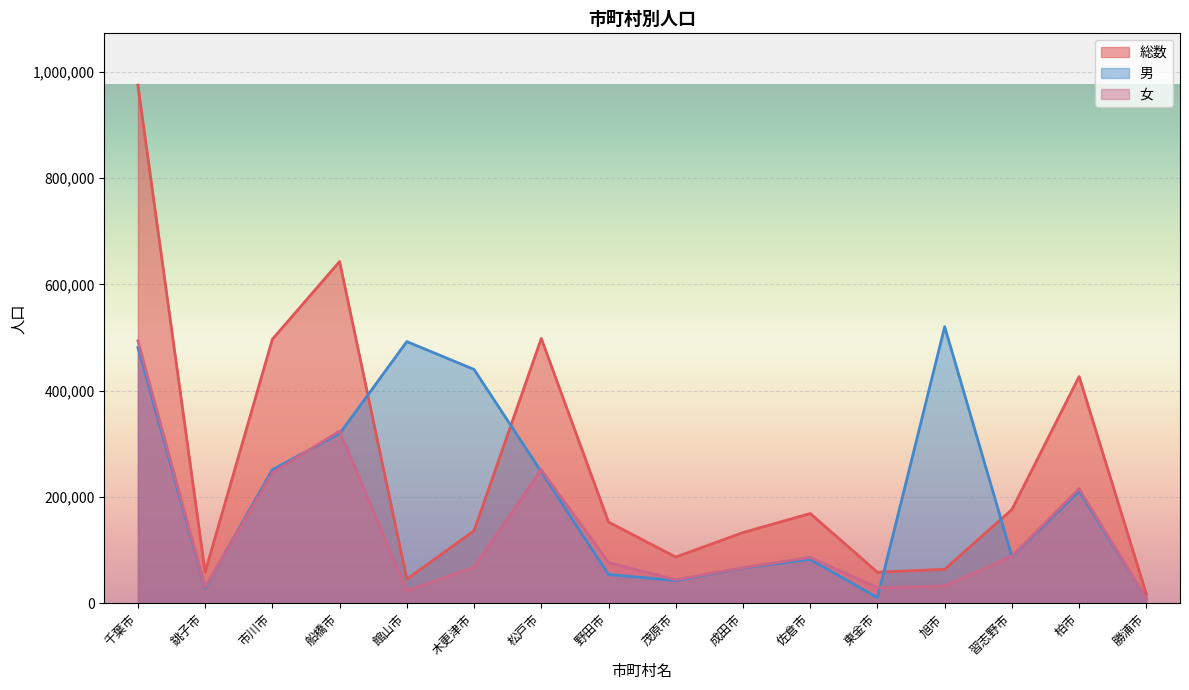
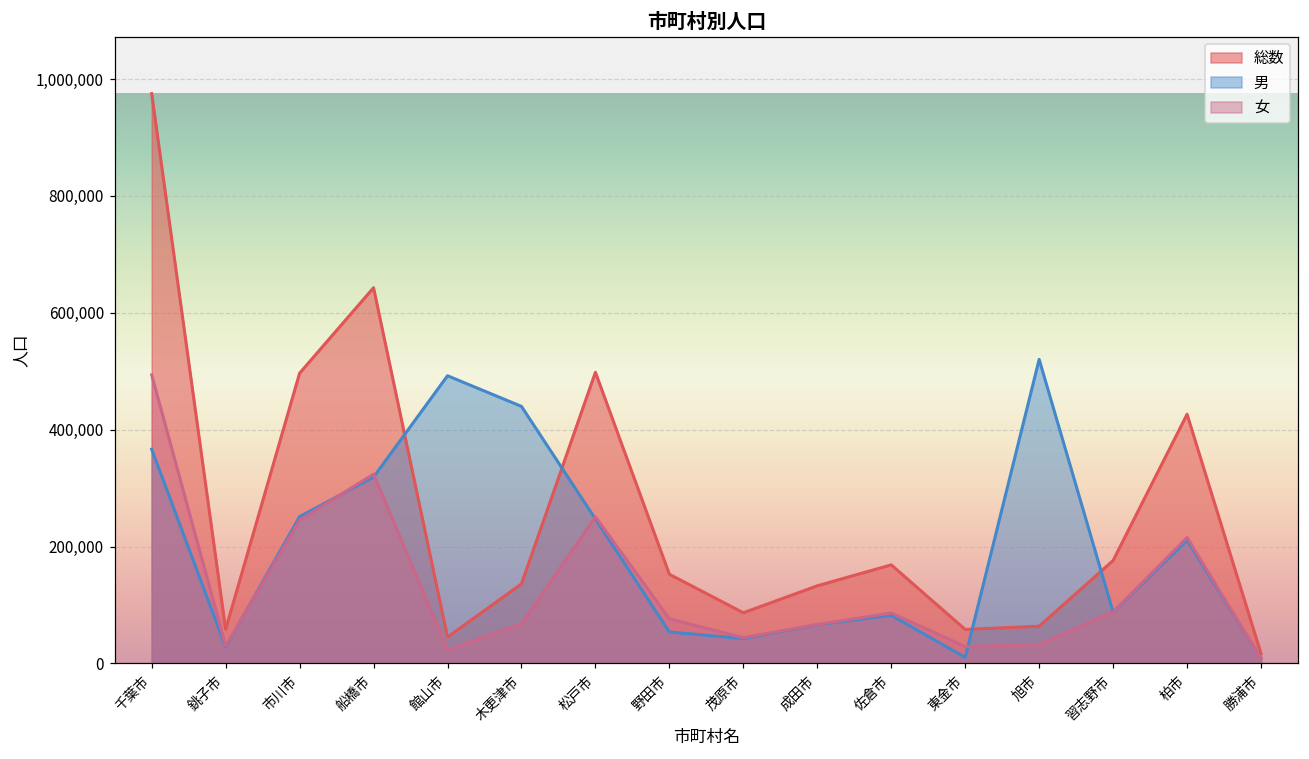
  {
    "男": {
-     "千葉市": "480,000",
+     "千葉市": "370,000",
      "市川市": "250,000",
      "船橋市": "320,000",
      "館山市": "490,000",
      "木更津市": "440,000",
      "野田市": "50,000",
      "東金市": "10,000",
      "旭市": "520,000",
      "柏市": "210,000"
    }
  }
